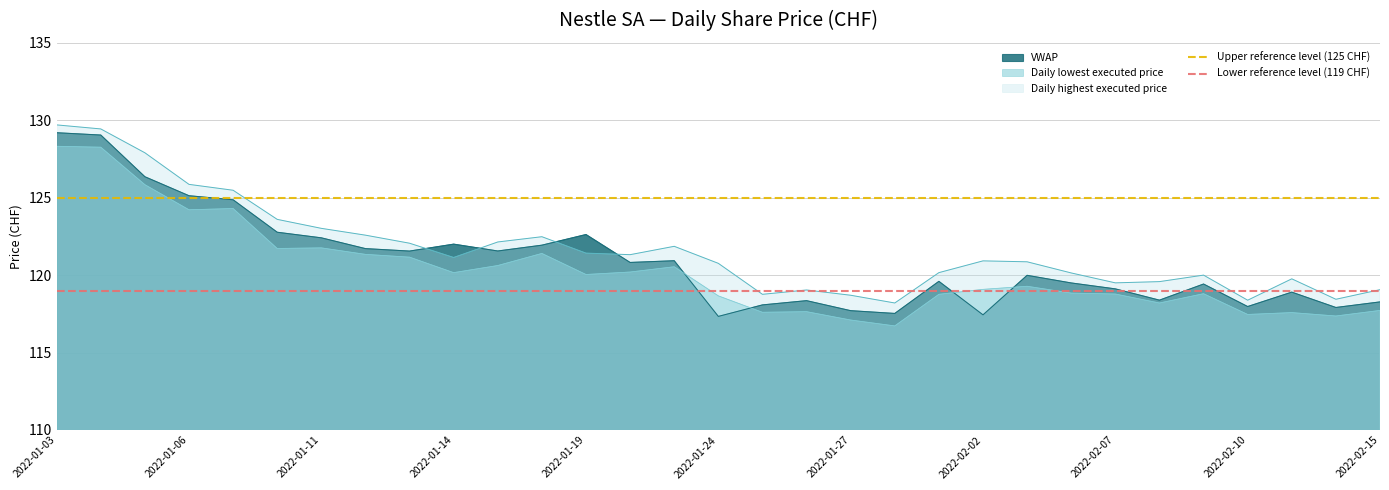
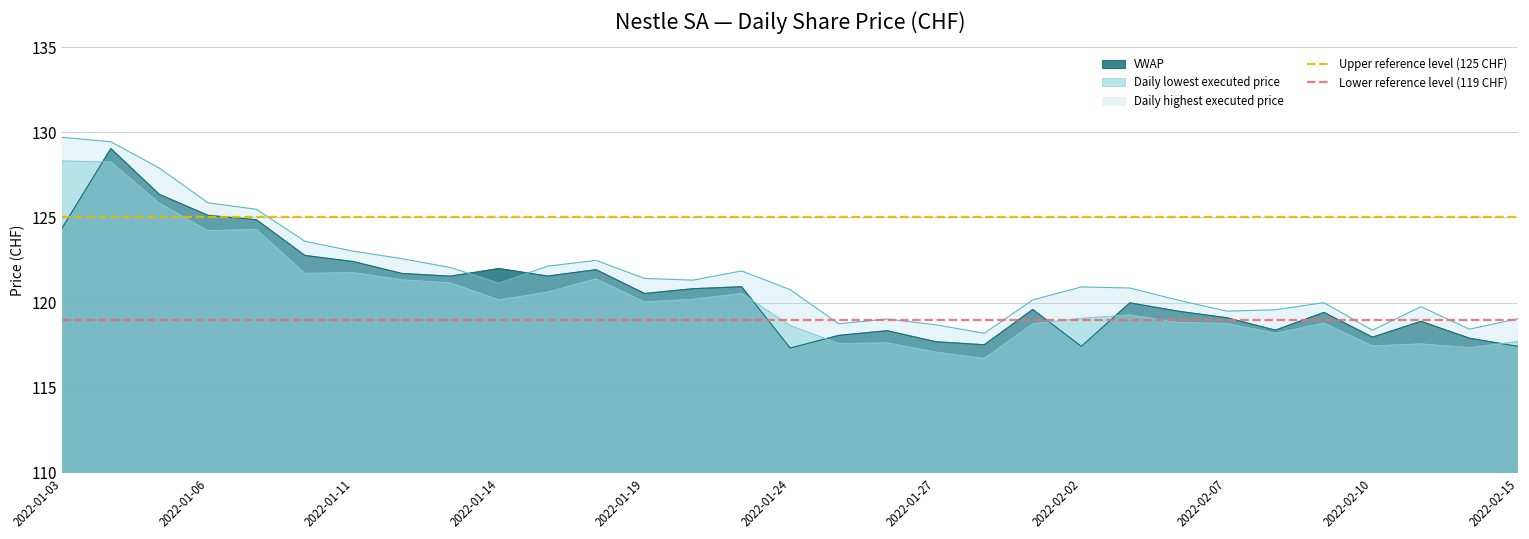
  {
    "VWAP": {
-     "2022-01-03": 129.2,
+     "2022-01-03": 124.4,
      "2022-01-06": 125.1,
      "2022-01-11": 122.4,
      "2022-01-14": 122.0,
-     "2022-01-19": 122.6,
+     "2022-01-19": 120.5,
      "2022-01-24": 117.3,
      "2022-01-27": 117.7,
      "2022-02-02": 117.4,
      "2022-02-07": 119.1,
      "2022-02-10": 118.0,
-     "2022-02-15": 118.3
+     "2022-02-15": 117.4
    }
  }
